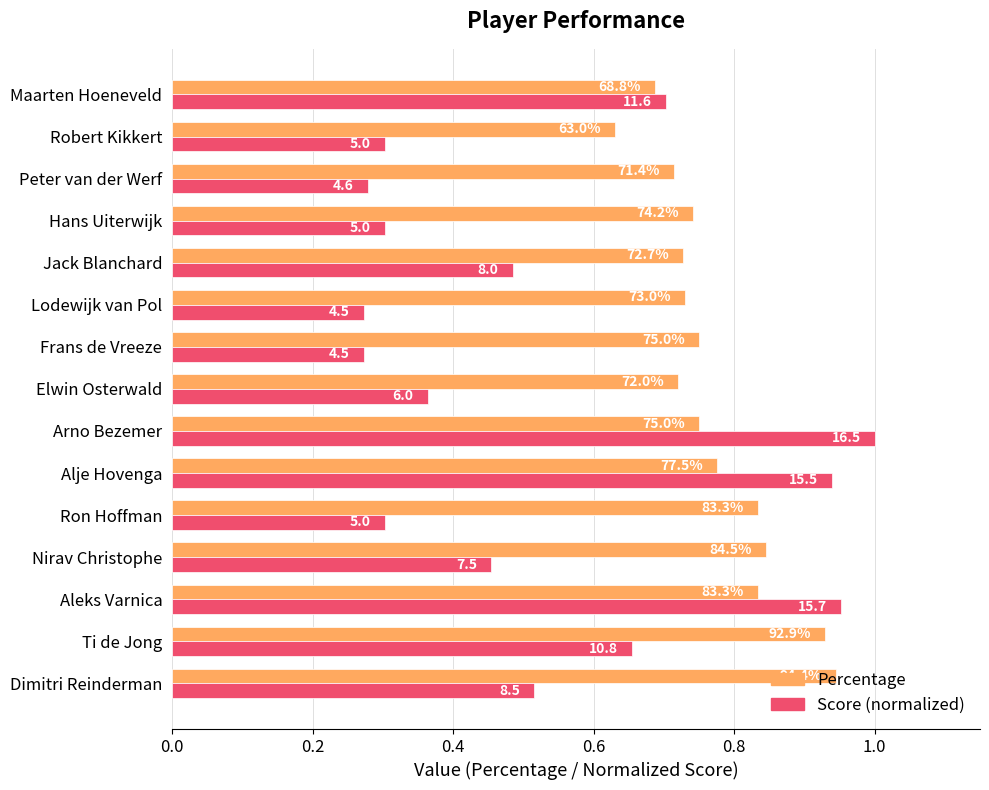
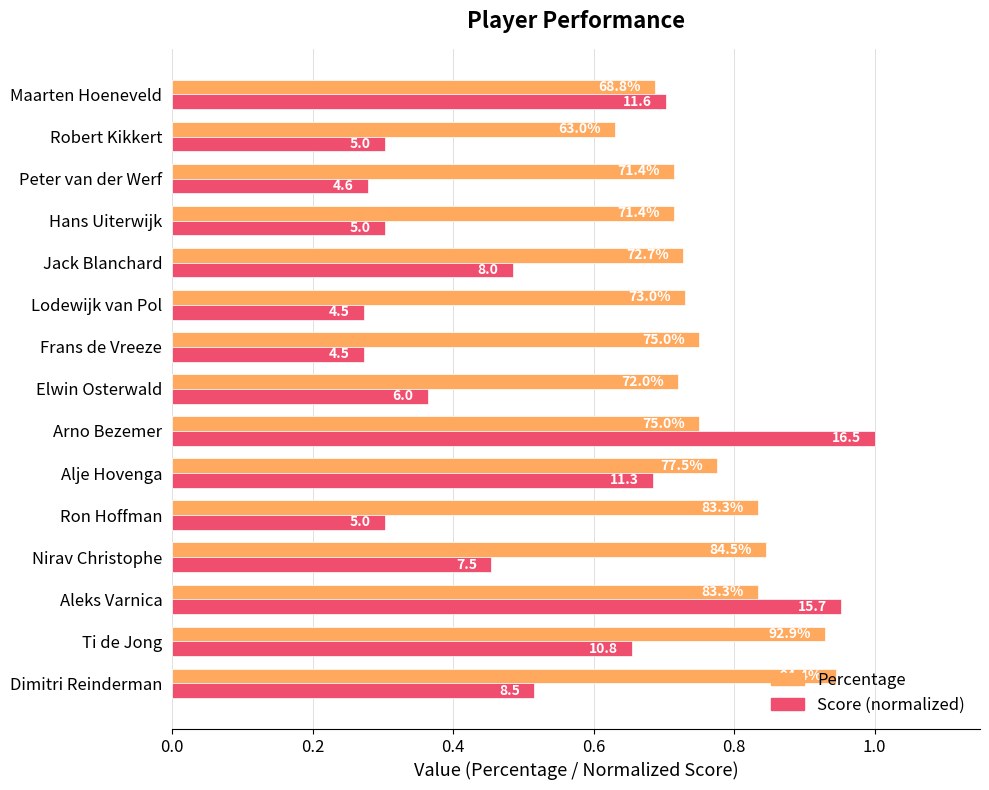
  {
    "Percentage": {
      "Maarten Hoeneveld": "68.8%",
      "Robert Kikkert": "63.0%",
      "Peter van der Werf": "71.4%",
-     "Hans Uiterwijk": "74.2%",
+     "Hans Uiterwijk": "71.4%",
      "Jack Blanchard": "72.7%",
      "Lodewijk van Pol": "73.0%",
      "Frans de Vreeze": "75.0%",
      "Elwin Osterwald": "72.0%",
      "Arno Bezemer": "75.0%",
      "Alje Hovenga": "77.5%",
      "Ron Hoffman": "83.3%",
      "Nirav Christophe": "84.5%",
      "Aleks Varnica": "83.3%",
      "Ti de Jong": "92.9%",
      "Dimitri Reinderman": "94.4%"
    },
    "Score (normalized)": {
-     "Alje Hovenga": "15.5"
+     "Alje Hovenga": "11.3"
    }
  }
